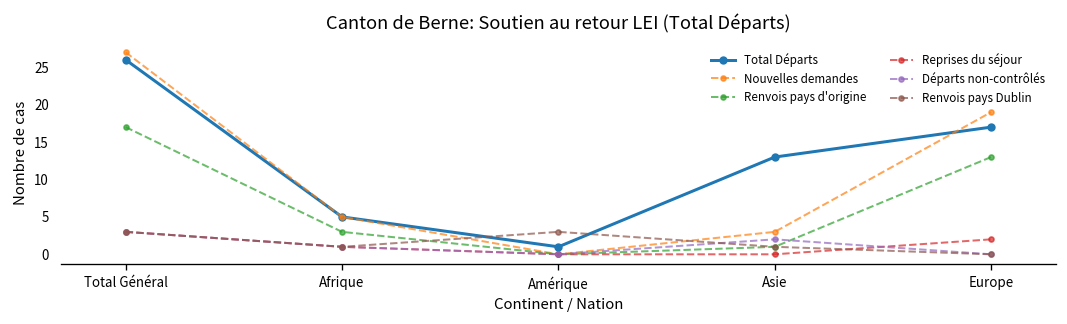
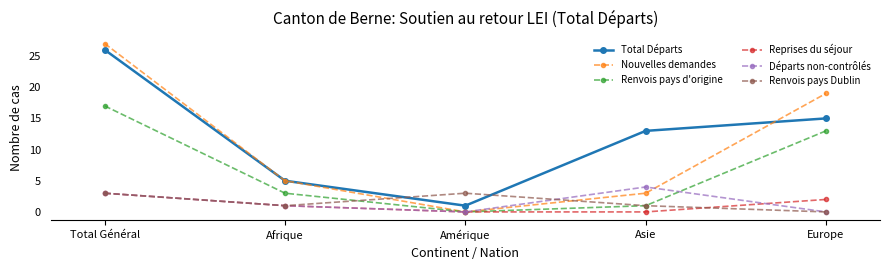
  {
    "Total Départs": {
      "Total Général": 26,
      "Amérique": 1,
      "Asie": 13,
-     "Europe": 17
+     "Europe": 15
    },
    "Nouvelles demandes": {
      "Total Général": 27,
      "Asie": 3,
      "Europe": 19
    },
    "Renvois pays d'origine": {
      "Total Général": 17,
      "Afrique": 3,
      "Europe": 13
    },
    "Reprises du séjour": {
      "Asie": 0,
      "Europe": 2
    },
    "Départs non-contrôlés": {
-     "Asie": 2
+     "Asie": 4
    },
    "Renvois pays Dublin": {
      "Amérique": 3
    }
  }
